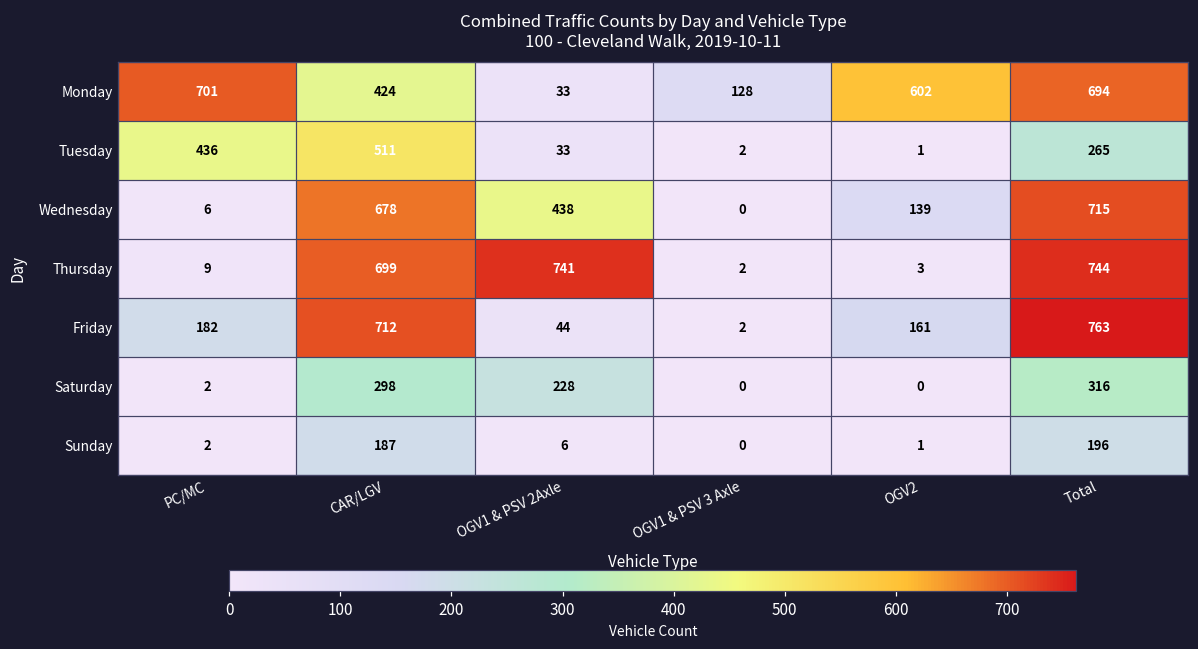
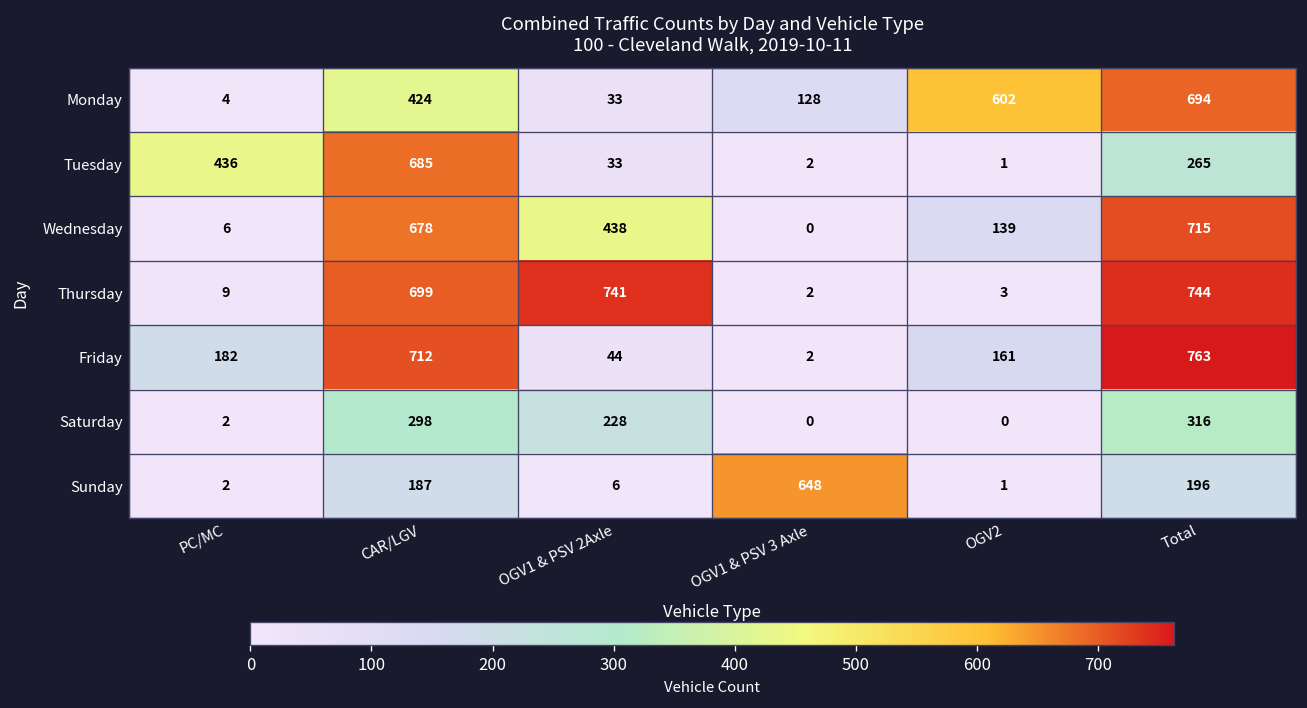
  {
    "Monday": {
-     "PC/MC": 701,
+     "PC/MC": 4,
      "CAR/LGV": 424,
      "OGV1 & PSV 2Axle": 33,
      "OGV1 & PSV 3 Axle": 128,
      "OGV2": 602,
      "Total": 694
    },
    "Tuesday": {
      "PC/MC": 436,
-     "CAR/LGV": 511,
+     "CAR/LGV": 685,
      "OGV1 & PSV 2Axle": 33,
      "OGV1 & PSV 3 Axle": 2,
      "OGV2": 1,
      "Total": 265
    },
    "Wednesday": {
      "PC/MC": 6,
      "CAR/LGV": 678,
      "OGV1 & PSV 2Axle": 438,
      "OGV1 & PSV 3 Axle": 0,
      "OGV2": 139,
      "Total": 715
    },
    "Thursday": {
      "PC/MC": 9,
      "CAR/LGV": 699,
      "OGV1 & PSV 2Axle": 741,
      "OGV1 & PSV 3 Axle": 2,
      "OGV2": 3,
      "Total": 744
    },
    "Friday": {
      "PC/MC": 182,
      "CAR/LGV": 712,
      "OGV1 & PSV 2Axle": 44,
      "OGV1 & PSV 3 Axle": 2,
      "OGV2": 161,
      "Total": 763
    },
    "Saturday": {
      "PC/MC": 2,
      "CAR/LGV": 298,
      "OGV1 & PSV 2Axle": 228,
      "OGV1 & PSV 3 Axle": 0,
      "OGV2": 0,
      "Total": 316
    },
    "Sunday": {
      "PC/MC": 2,
      "CAR/LGV": 187,
      "OGV1 & PSV 2Axle": 6,
-     "OGV1 & PSV 3 Axle": 0,
+     "OGV1 & PSV 3 Axle": 648,
      "OGV2": 1,
      "Total": 196
    }
  }
